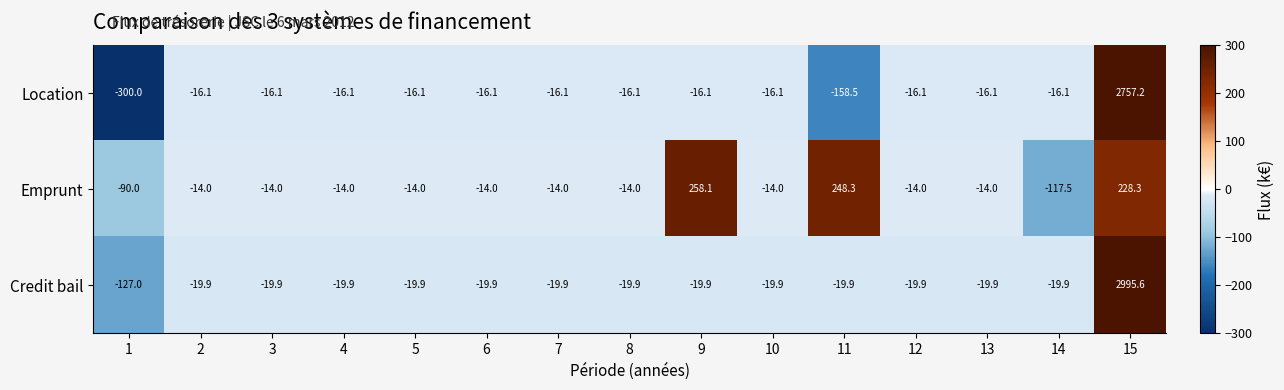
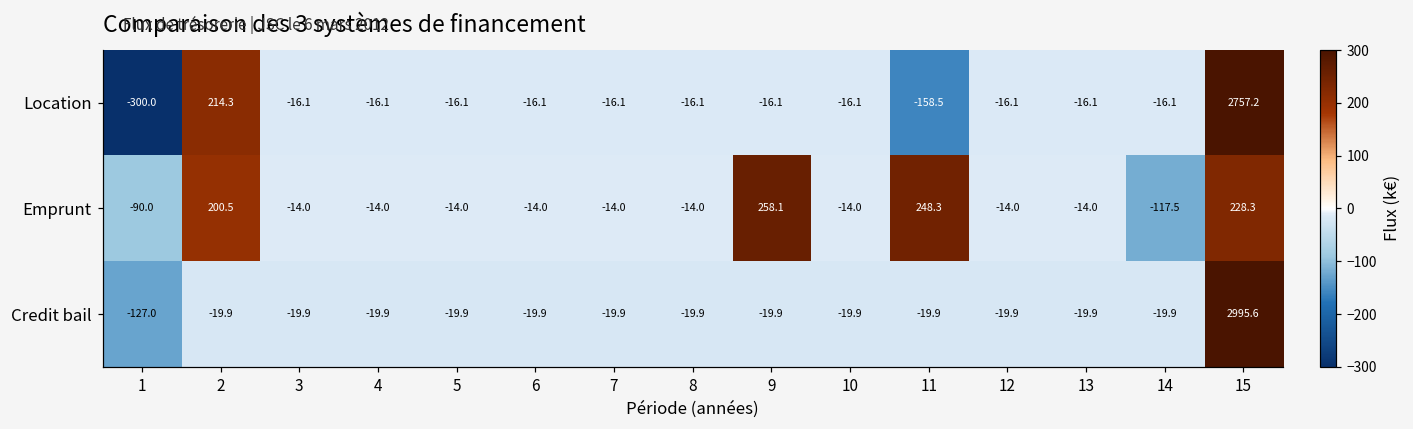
  {
    "Location": {
      "1": -300.0,
-     "2": -16.1,
+     "2": 214.3,
      "3": -16.1,
      "4": -16.1,
      "5": -16.1,
      "6": -16.1,
      "7": -16.1,
      "8": -16.1,
      "9": -16.1,
      "10": -16.1,
      "11": -158.5,
      "12": -16.1,
      "13": -16.1,
      "14": -16.1,
      "15": 2757.2
    },
    "Emprunt": {
      "1": -90.0,
-     "2": -14.0,
+     "2": 200.5,
      "3": -14.0,
      "4": -14.0,
      "5": -14.0,
      "6": -14.0,
      "7": -14.0,
      "8": -14.0,
      "9": 258.1,
      "10": -14.0,
      "11": 248.3,
      "12": -14.0,
      "13": -14.0,
      "14": -117.5,
      "15": 228.3
    },
    "Credit bail": {
      "1": -127.0,
      "2": -19.9,
      "3": -19.9,
      "4": -19.9,
      "5": -19.9,
      "6": -19.9,
      "7": -19.9,
      "8": -19.9,
      "9": -19.9,
      "10": -19.9,
      "11": -19.9,
      "12": -19.9,
      "13": -19.9,
      "14": -19.9,
      "15": 2995.6
    }
  }
